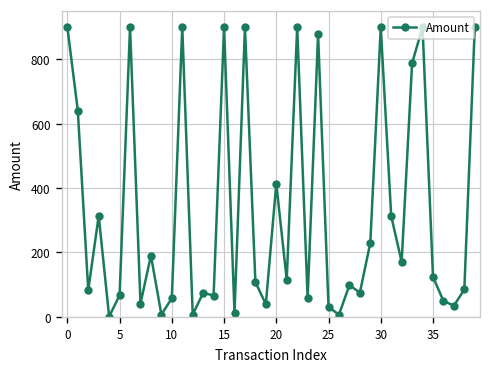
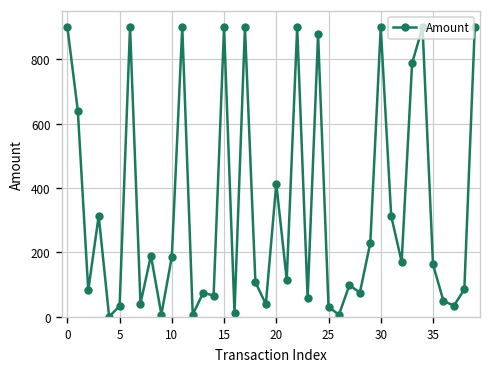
  {
    "0": 900,
-   "5": 70,
-   "10": 60,
+   "5": 30,
+   "10": 190,
    "15": 900,
    "20": 410,
    "25": 30,
    "30": 900,
-   "35": 120
+   "35": 160
  }
